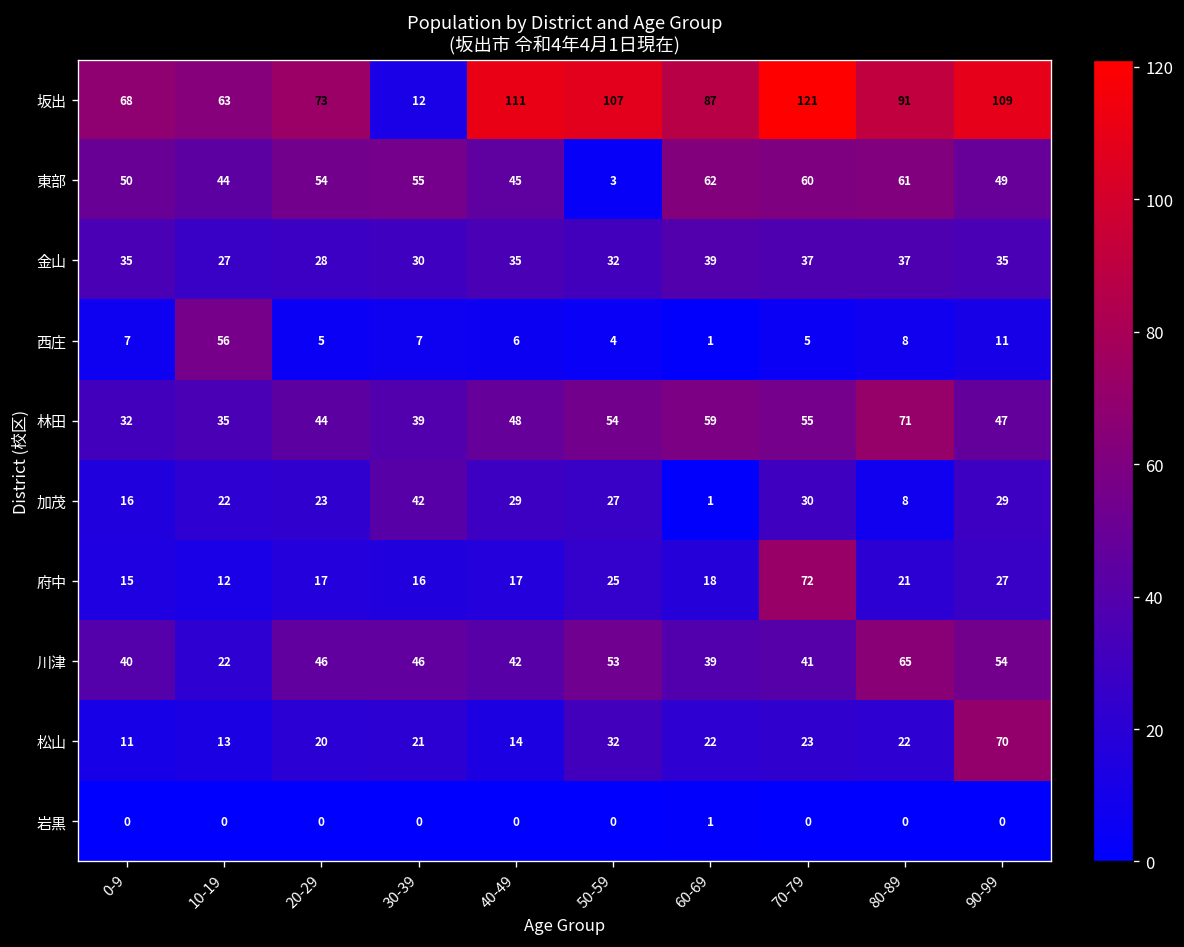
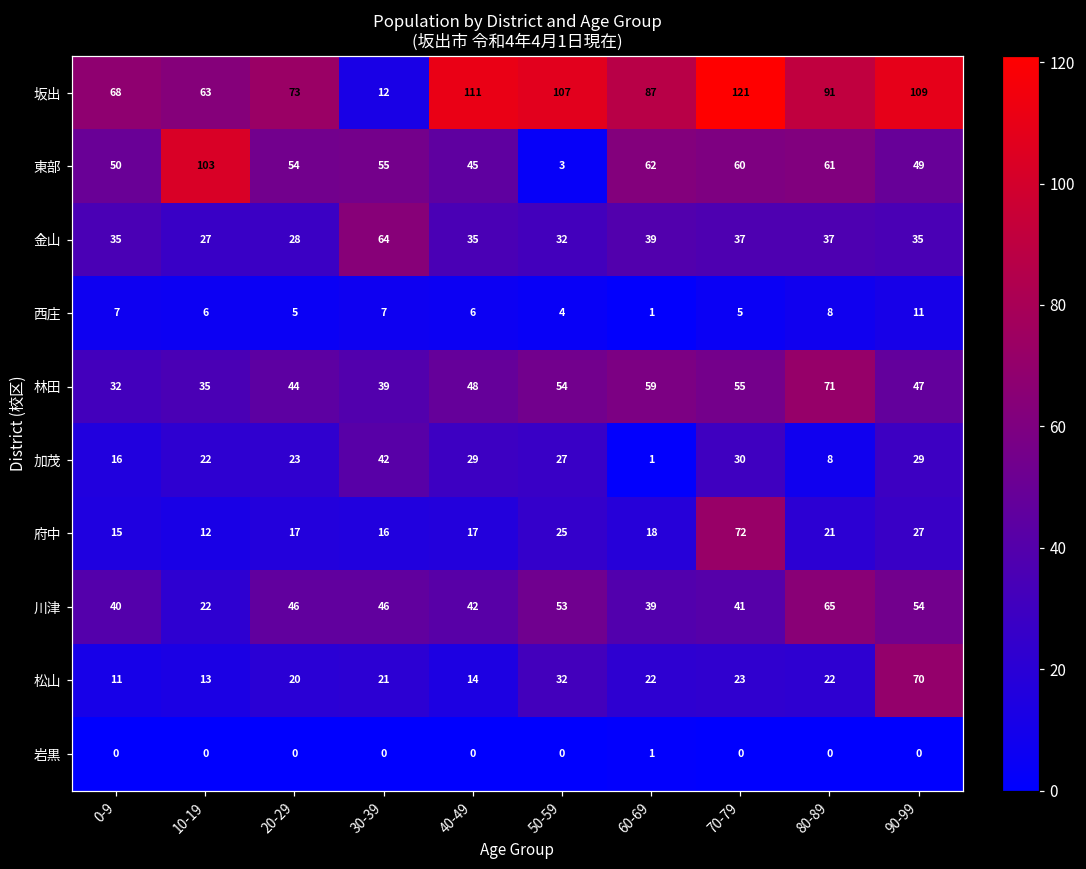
  {
    "坂出": {
      "0-9": 68,
      "10-19": 63,
      "20-29": 73,
      "30-39": 12,
      "40-49": 111,
      "50-59": 107,
      "60-69": 87,
      "70-79": 121,
      "80-89": 91,
      "90-99": 109
    },
    "東部": {
      "0-9": 50,
-     "10-19": 44,
+     "10-19": 103,
      "20-29": 54,
      "30-39": 55,
      "40-49": 45,
      "50-59": 3,
      "60-69": 62,
      "70-79": 60,
      "80-89": 61,
      "90-99": 49
    },
    "金山": {
      "0-9": 35,
      "10-19": 27,
      "20-29": 28,
-     "30-39": 30,
+     "30-39": 64,
      "40-49": 35,
      "50-59": 32,
      "60-69": 39,
      "70-79": 37,
      "80-89": 37,
      "90-99": 35
    },
    "西庄": {
      "0-9": 7,
-     "10-19": 56,
+     "10-19": 6,
      "20-29": 5,
      "30-39": 7,
      "40-49": 6,
      "50-59": 4,
      "60-69": 1,
      "70-79": 5,
      "80-89": 8,
      "90-99": 11
    },
    "林田": {
      "0-9": 32,
      "10-19": 35,
      "20-29": 44,
      "30-39": 39,
      "40-49": 48,
      "50-59": 54,
      "60-69": 59,
      "70-79": 55,
      "80-89": 71,
      "90-99": 47
    },
    "加茂": {
      "0-9": 16,
      "10-19": 22,
      "20-29": 23,
      "30-39": 42,
      "40-49": 29,
      "50-59": 27,
      "60-69": 1,
      "70-79": 30,
      "80-89": 8,
      "90-99": 29
    },
    "府中": {
      "0-9": 15,
      "10-19": 12,
      "20-29": 17,
      "30-39": 16,
      "40-49": 17,
      "50-59": 25,
      "60-69": 18,
      "70-79": 72,
      "80-89": 21,
      "90-99": 27
    },
    "川津": {
      "0-9": 40,
      "10-19": 22,
      "20-29": 46,
      "30-39": 46,
      "40-49": 42,
      "50-59": 53,
      "60-69": 39,
      "70-79": 41,
      "80-89": 65,
      "90-99": 54
    },
    "松山": {
      "0-9": 11,
      "10-19": 13,
      "20-29": 20,
      "30-39": 21,
      "40-49": 14,
      "50-59": 32,
      "60-69": 22,
      "70-79": 23,
      "80-89": 22,
      "90-99": 70
    },
    "岩黒": {
      "0-9": 0,
      "10-19": 0,
      "20-29": 0,
      "30-39": 0,
      "40-49": 0,
      "50-59": 0,
      "60-69": 1,
      "70-79": 0,
      "80-89": 0,
      "90-99": 0
    }
  }
